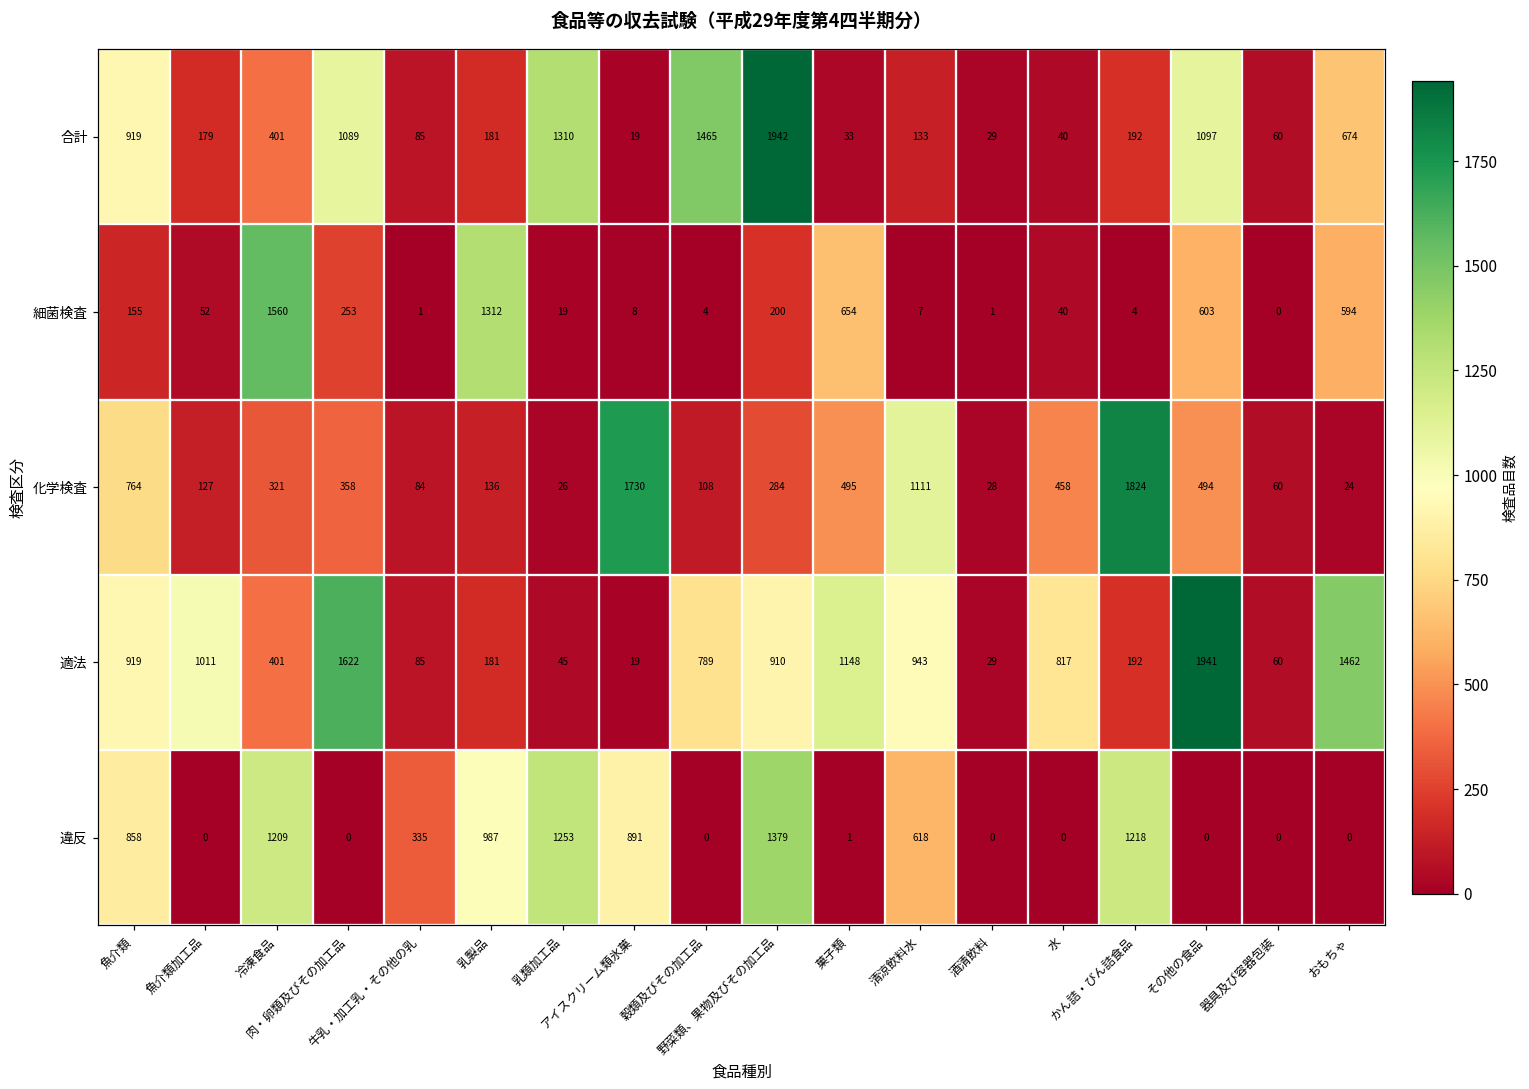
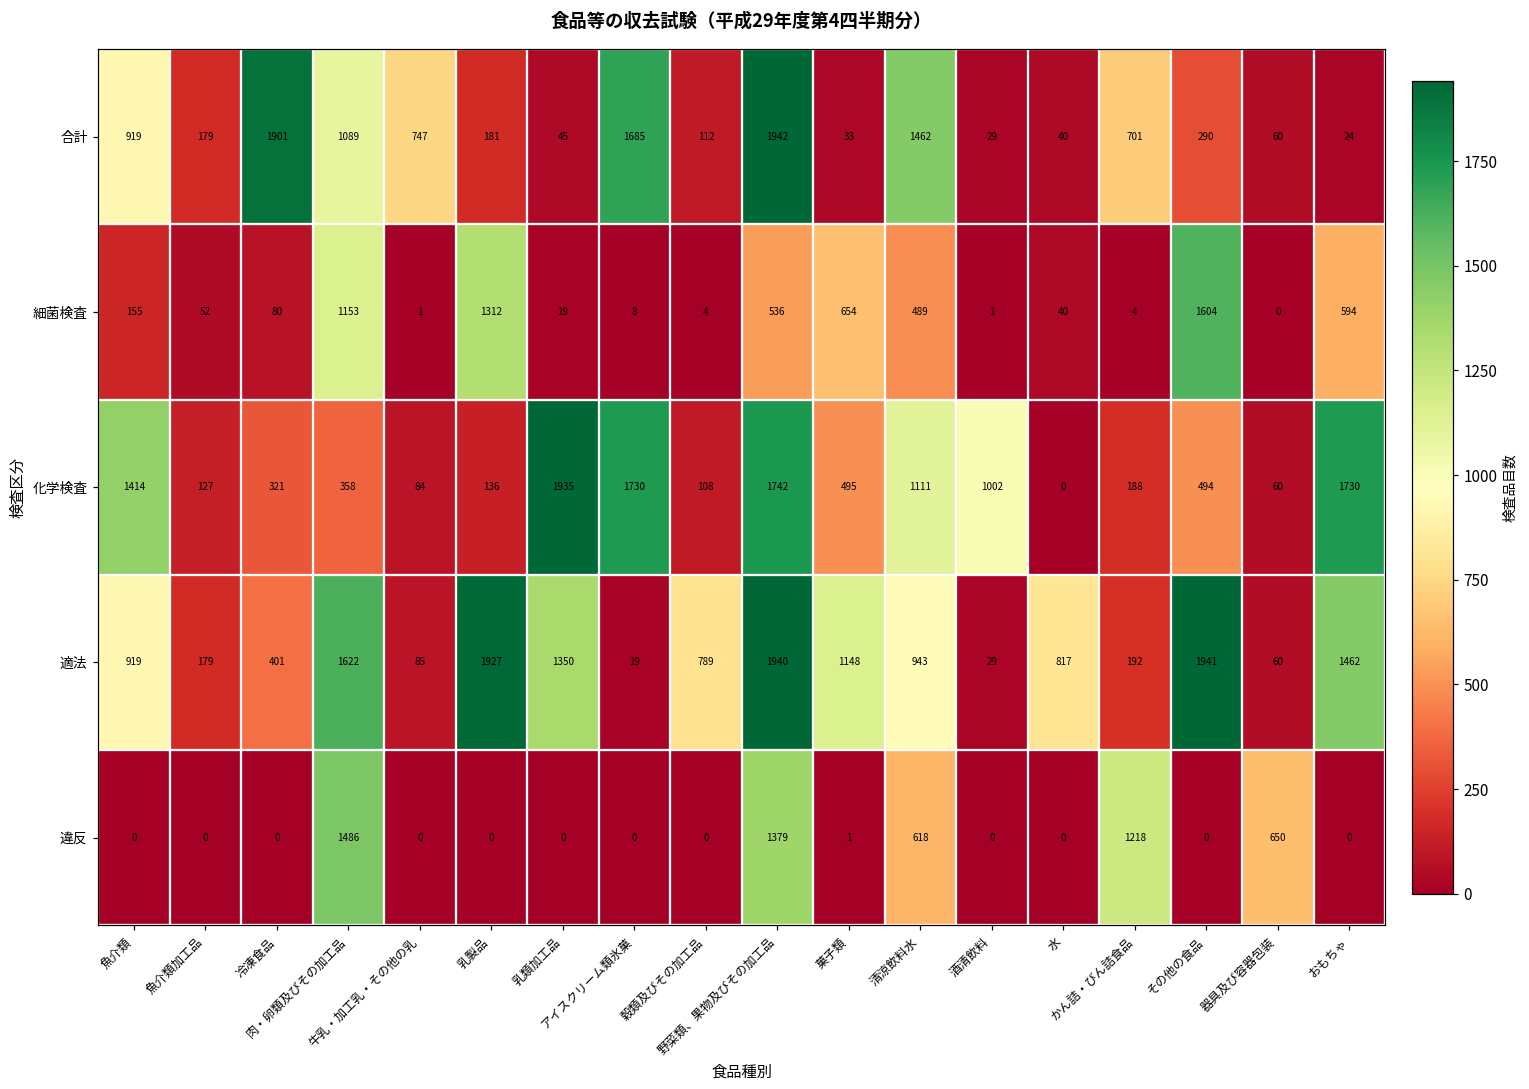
  {
    "合計": {
      "魚介類": 919,
      "魚介類加工品": 179,
-     "冷凍食品": 401,
+     "冷凍食品": 1901,
      "肉・卵類及びその加工品": 1089,
-     "牛乳・加工乳・その他の乳": 85,
+     "牛乳・加工乳・その他の乳": 747,
      "乳製品": 181,
-     "乳類加工品": 1310,
-     "アイスクリーム類氷菓": 19,
-     "穀類及びその加工品": 1465,
+     "乳類加工品": 45,
+     "アイスクリーム類氷菓": 1685,
+     "穀類及びその加工品": 112,
      "野菜類、果物及びその加工品": 1942,
      "菓子類": 33,
-     "清涼飲料水": 133,
+     "清涼飲料水": 1462,
      "酒清飲料": 29,
      "水": 40,
-     "かん詰・びん詰食品": 192,
-     "その他の食品": 1097,
+     "かん詰・びん詰食品": 701,
+     "その他の食品": 290,
      "器具及び容器包装": 60,
-     "おもちゃ": 674
+     "おもちゃ": 24
    },
    "細菌検査": {
      "魚介類": 155,
      "魚介類加工品": 52,
-     "冷凍食品": 1560,
-     "肉・卵類及びその加工品": 253,
+     "冷凍食品": 80,
+     "肉・卵類及びその加工品": 1153,
      "牛乳・加工乳・その他の乳": 1,
      "乳製品": 1312,
      "乳類加工品": 19,
      "アイスクリーム類氷菓": 8,
      "穀類及びその加工品": 4,
-     "野菜類、果物及びその加工品": 200,
+     "野菜類、果物及びその加工品": 536,
      "菓子類": 654,
-     "清涼飲料水": 7,
+     "清涼飲料水": 489,
      "酒清飲料": 1,
      "水": 40,
      "かん詰・びん詰食品": 4,
-     "その他の食品": 603,
+     "その他の食品": 1604,
      "器具及び容器包装": 0,
      "おもちゃ": 594
    },
    "化学検査": {
-     "魚介類": 764,
+     "魚介類": 1414,
      "魚介類加工品": 127,
      "冷凍食品": 321,
      "肉・卵類及びその加工品": 358,
      "牛乳・加工乳・その他の乳": 84,
      "乳製品": 136,
-     "乳類加工品": 26,
+     "乳類加工品": 1935,
      "アイスクリーム類氷菓": 1730,
      "穀類及びその加工品": 108,
-     "野菜類、果物及びその加工品": 284,
+     "野菜類、果物及びその加工品": 1742,
      "菓子類": 495,
      "清涼飲料水": 1111,
-     "酒清飲料": 28,
-     "水": 458,
-     "かん詰・びん詰食品": 1824,
+     "酒清飲料": 1002,
+     "水": 0,
+     "かん詰・びん詰食品": 188,
      "その他の食品": 494,
      "器具及び容器包装": 60,
-     "おもちゃ": 24
+     "おもちゃ": 1730
    },
    "適法": {
      "魚介類": 919,
-     "魚介類加工品": 1011,
+     "魚介類加工品": 179,
      "冷凍食品": 401,
      "肉・卵類及びその加工品": 1622,
      "牛乳・加工乳・その他の乳": 85,
-     "乳製品": 181,
-     "乳類加工品": 45,
+     "乳製品": 1927,
+     "乳類加工品": 1350,
      "アイスクリーム類氷菓": 19,
      "穀類及びその加工品": 789,
-     "野菜類、果物及びその加工品": 910,
+     "野菜類、果物及びその加工品": 1940,
      "菓子類": 1148,
      "清涼飲料水": 943,
      "酒清飲料": 29,
      "水": 817,
      "かん詰・びん詰食品": 192,
      "その他の食品": 1941,
      "器具及び容器包装": 60,
      "おもちゃ": 1462
    },
    "違反": {
-     "魚介類": 858,
+     "魚介類": 0,
      "魚介類加工品": 0,
-     "冷凍食品": 1209,
-     "肉・卵類及びその加工品": 0,
-     "牛乳・加工乳・その他の乳": 335,
-     "乳製品": 987,
-     "乳類加工品": 1253,
-     "アイスクリーム類氷菓": 891,
+     "冷凍食品": 0,
+     "肉・卵類及びその加工品": 1486,
+     "牛乳・加工乳・その他の乳": 0,
+     "乳製品": 0,
+     "乳類加工品": 0,
+     "アイスクリーム類氷菓": 0,
      "穀類及びその加工品": 0,
      "野菜類、果物及びその加工品": 1379,
      "菓子類": 1,
      "清涼飲料水": 618,
      "酒清飲料": 0,
      "水": 0,
      "かん詰・びん詰食品": 1218,
      "その他の食品": 0,
-     "器具及び容器包装": 0,
+     "器具及び容器包装": 650,
      "おもちゃ": 0
    }
  }
